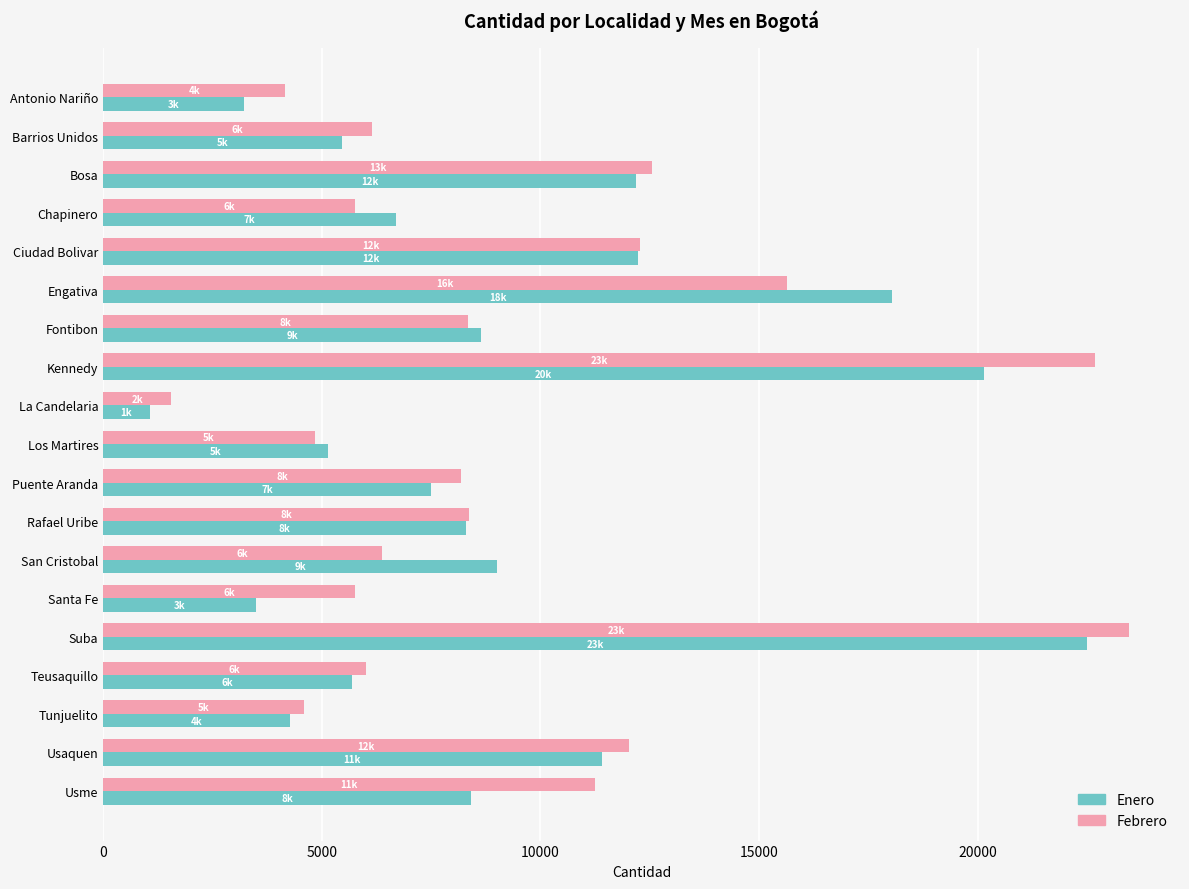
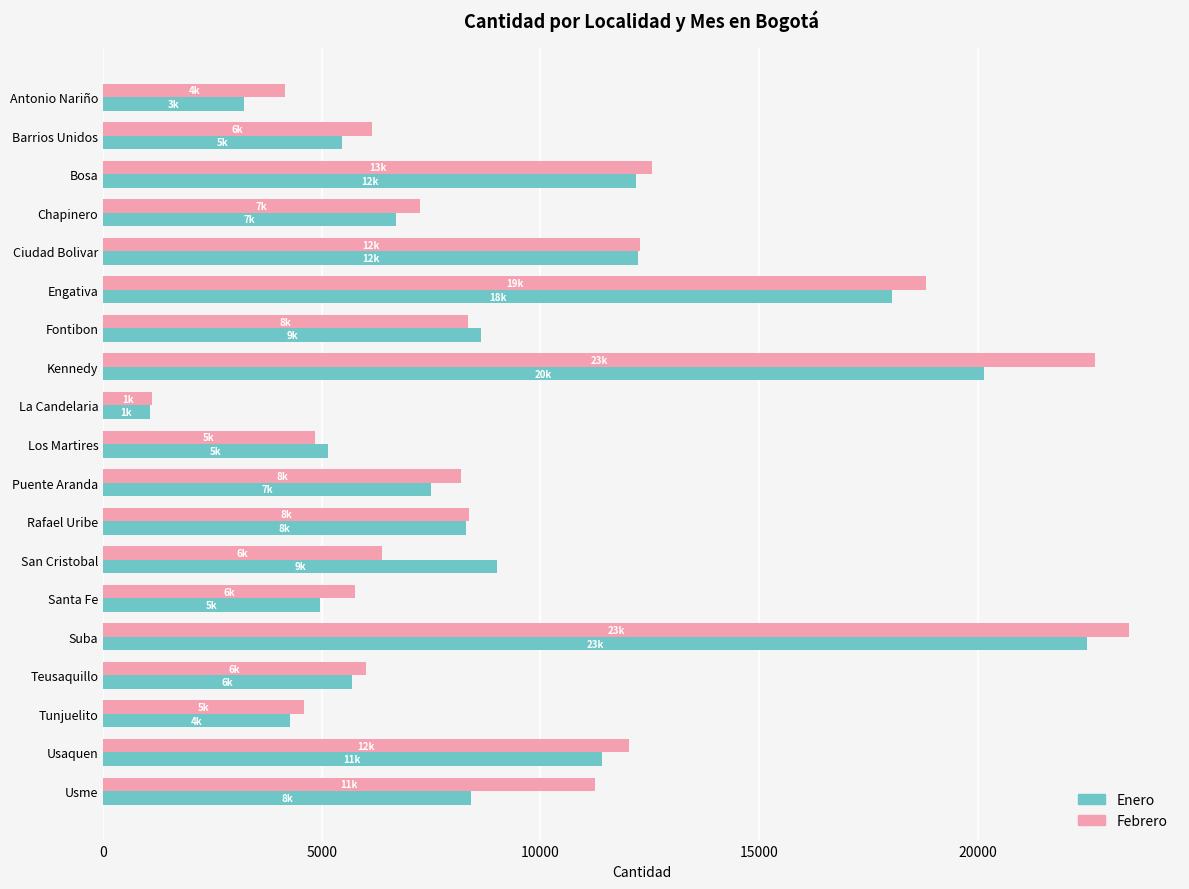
  {
    "Enero": {
      "Antonio Nariño": "3k",
      "Barrios Unidos": "5k",
      "Bosa": "12k",
      "Chapinero": "7k",
      "Ciudad Bolivar": "12k",
      "Engativa": "18k",
      "Fontibon": "9k",
      "Kennedy": "20k",
      "La Candelaria": "1k",
      "Los Martires": "5k",
      "Puente Aranda": "7k",
      "Rafael Uribe": "8k",
      "San Cristobal": "9k",
-     "Santa Fe": "3k",
+     "Santa Fe": "5k",
      "Suba": "23k",
      "Teusaquillo": "6k",
      "Tunjuelito": "4k",
      "Usaquen": "11k",
      "Usme": "8k"
    },
    "Febrero": {
      "Antonio Nariño": "4k",
      "Barrios Unidos": "6k",
      "Bosa": "13k",
-     "Chapinero": "6k",
+     "Chapinero": "7k",
      "Ciudad Bolivar": "12k",
-     "Engativa": "16k",
+     "Engativa": "19k",
      "Fontibon": "8k",
      "Kennedy": "23k",
-     "La Candelaria": "2k",
+     "La Candelaria": "1k",
      "Los Martires": "5k",
      "Puente Aranda": "8k",
      "Rafael Uribe": "8k",
      "San Cristobal": "6k",
      "Santa Fe": "6k",
      "Suba": "23k",
      "Teusaquillo": "6k",
      "Tunjuelito": "5k",
      "Usaquen": "12k",
      "Usme": "11k"
    }
  }
